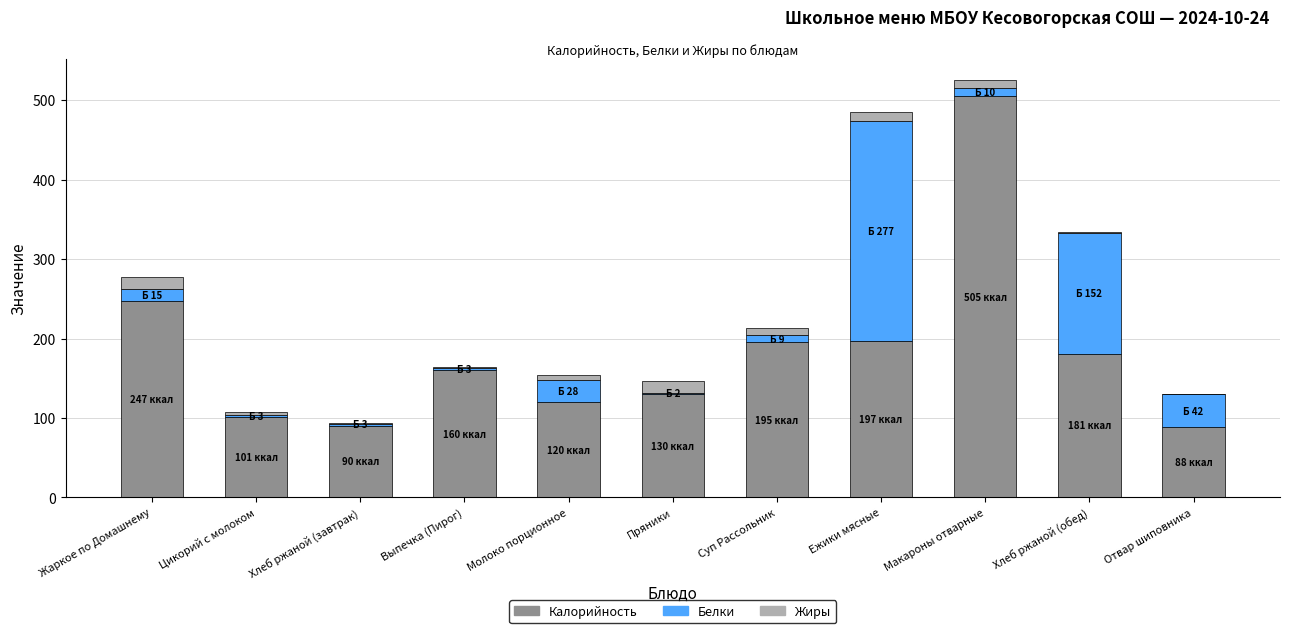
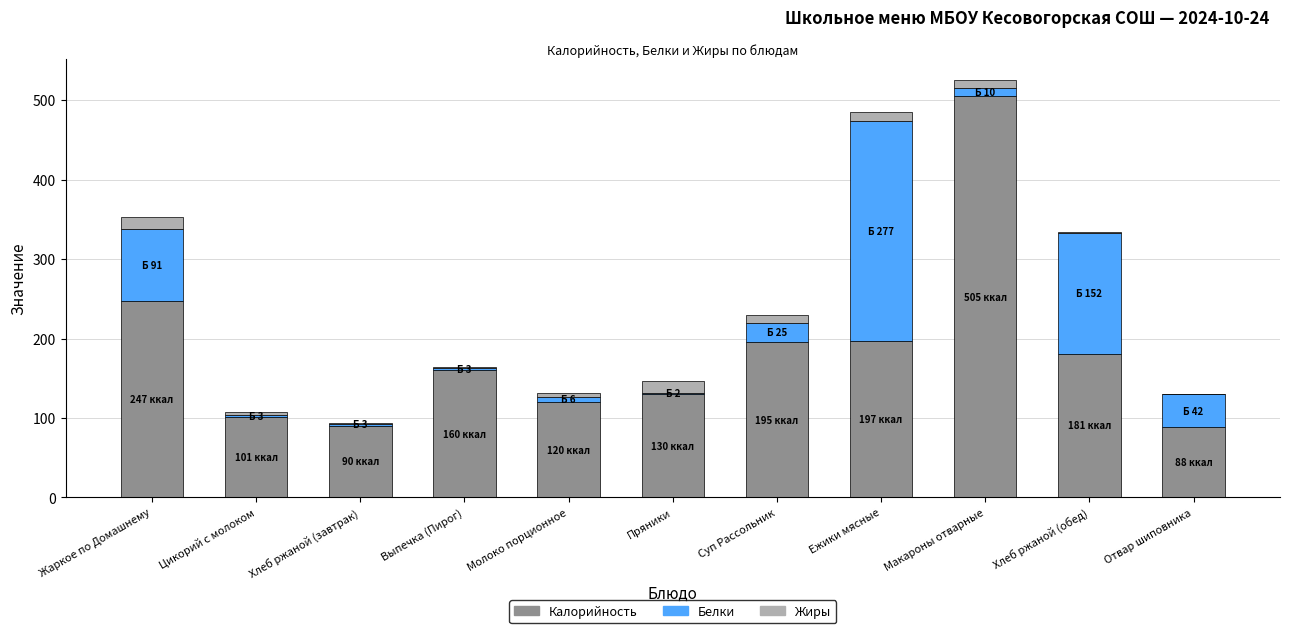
  {
    "Белки": {
-     "Жаркое по Домашнему": 15,
+     "Жаркое по Домашнему": 91,
      "Цикорий с молоком": 3,
      "Хлеб ржаной (завтрак)": 3,
      "Выпечка (Пирог)": 3,
-     "Молоко порционное": 28,
+     "Молоко порционное": 6,
      "Пряники": 2,
-     "Суп Рассольник": 9,
+     "Суп Рассольник": 25,
      "Ежики мясные": 277,
      "Макароны отварные": 10,
      "Хлеб ржаной (обед)": 152,
      "Отвар шиповника": 42
    }
  }
